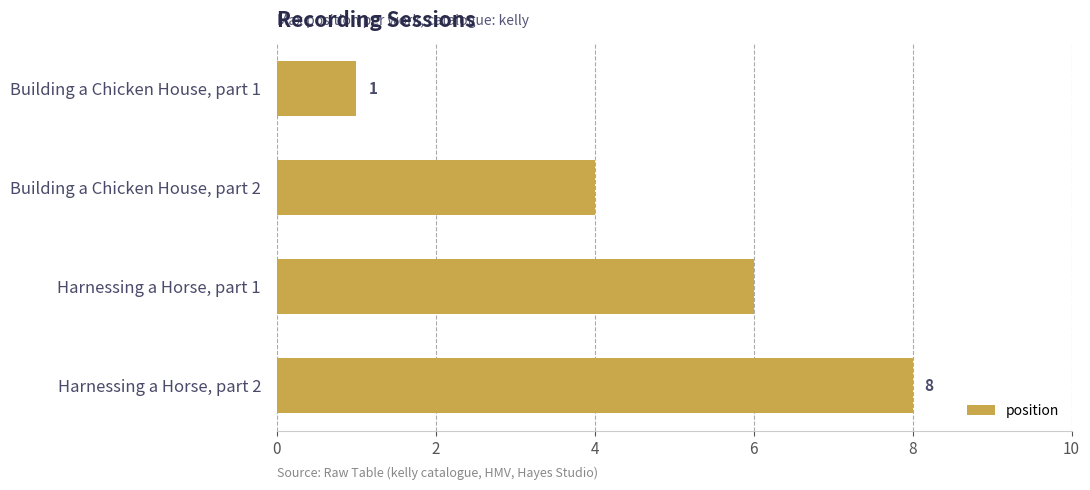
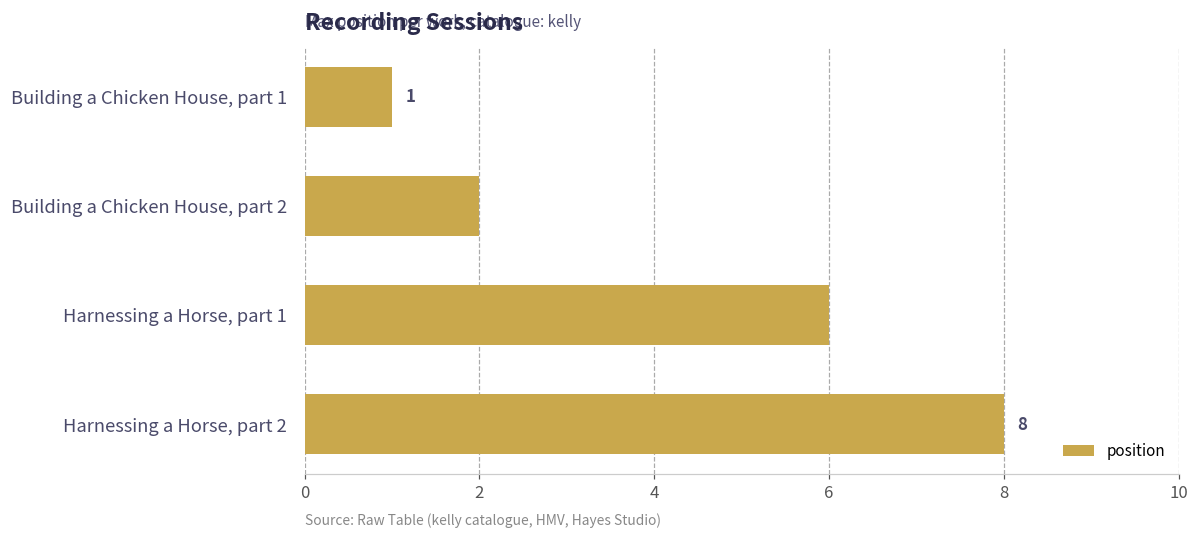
  {
-   "Building a Chicken House, part 2": 4,
+   "Building a Chicken House, part 2": 2,
    "Harnessing a Horse, part 1": 6
  }
